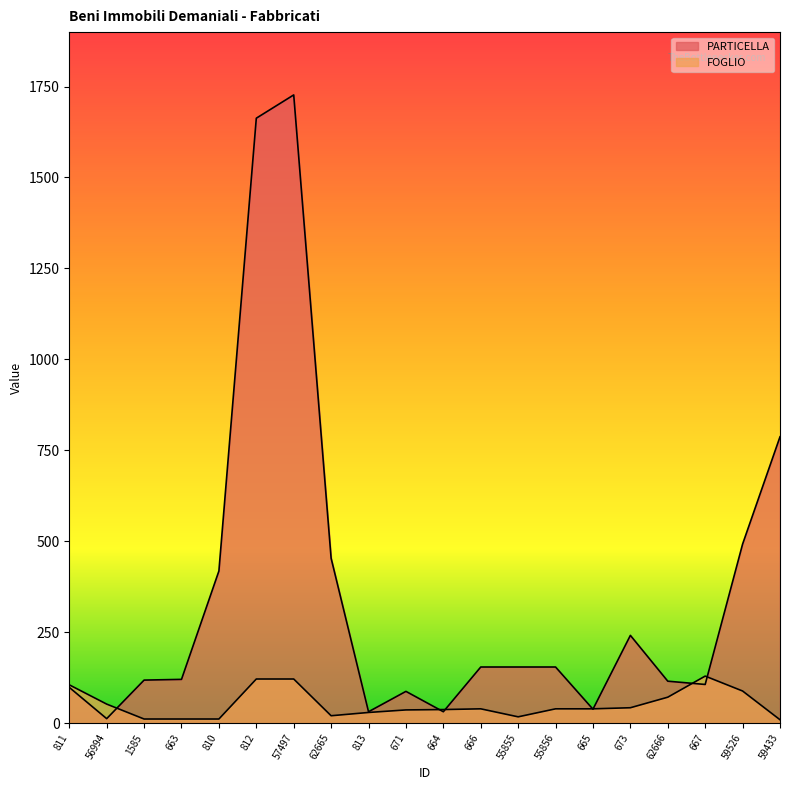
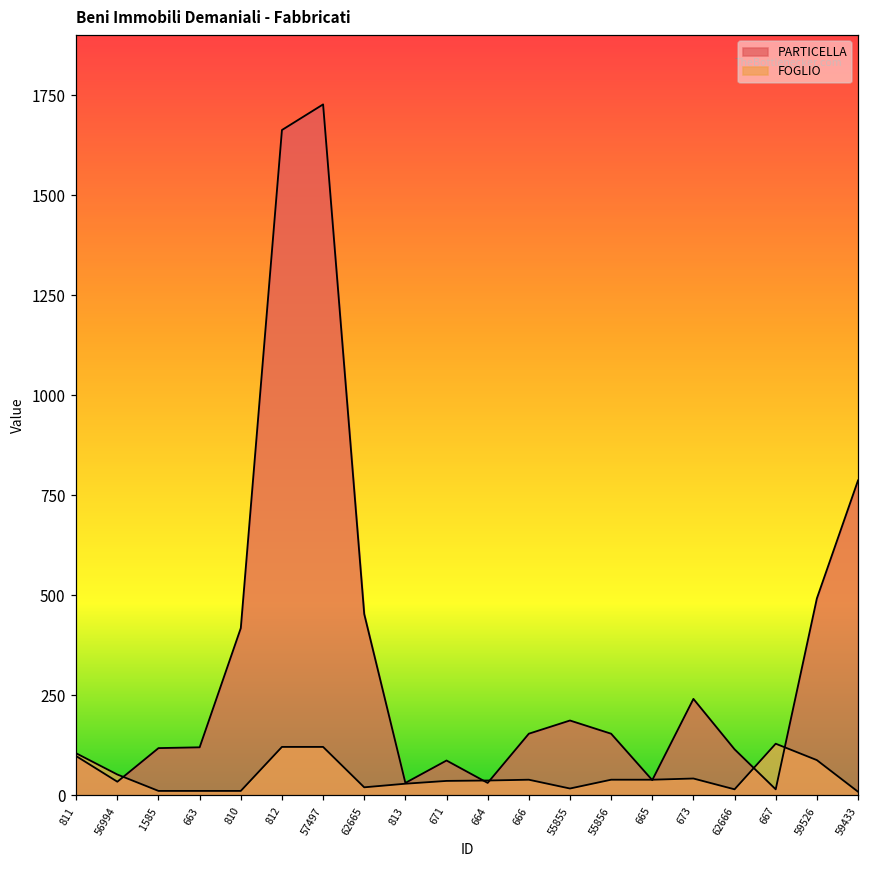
  {
    "PARTICELLA": {
      "811": 100,
-     "56994": 10,
+     "56994": 30,
      "1585": 120,
      "663": 120,
      "810": 420,
      "812": 1660,
      "57497": 1730,
      "62665": 450,
      "671": 90,
      "666": 150,
-     "55855": 150,
+     "55855": 190,
      "55856": 150,
      "673": 240,
      "62666": 120,
-     "667": 110,
+     "667": 20,
      "59526": 490,
      "59433": 790
    },
    "FOGLIO": {
      "811": 110,
      "56994": 50,
      "1585": 10,
      "663": 10,
      "810": 10,
      "812": 120,
      "57497": 120,
      "62665": 20,
      "671": 40,
      "666": 40,
      "55855": 20,
      "55856": 40,
      "673": 40,
-     "62666": 70,
+     "62666": 20,
      "667": 130,
      "59526": 90,
      "59433": 10
    }
  }
